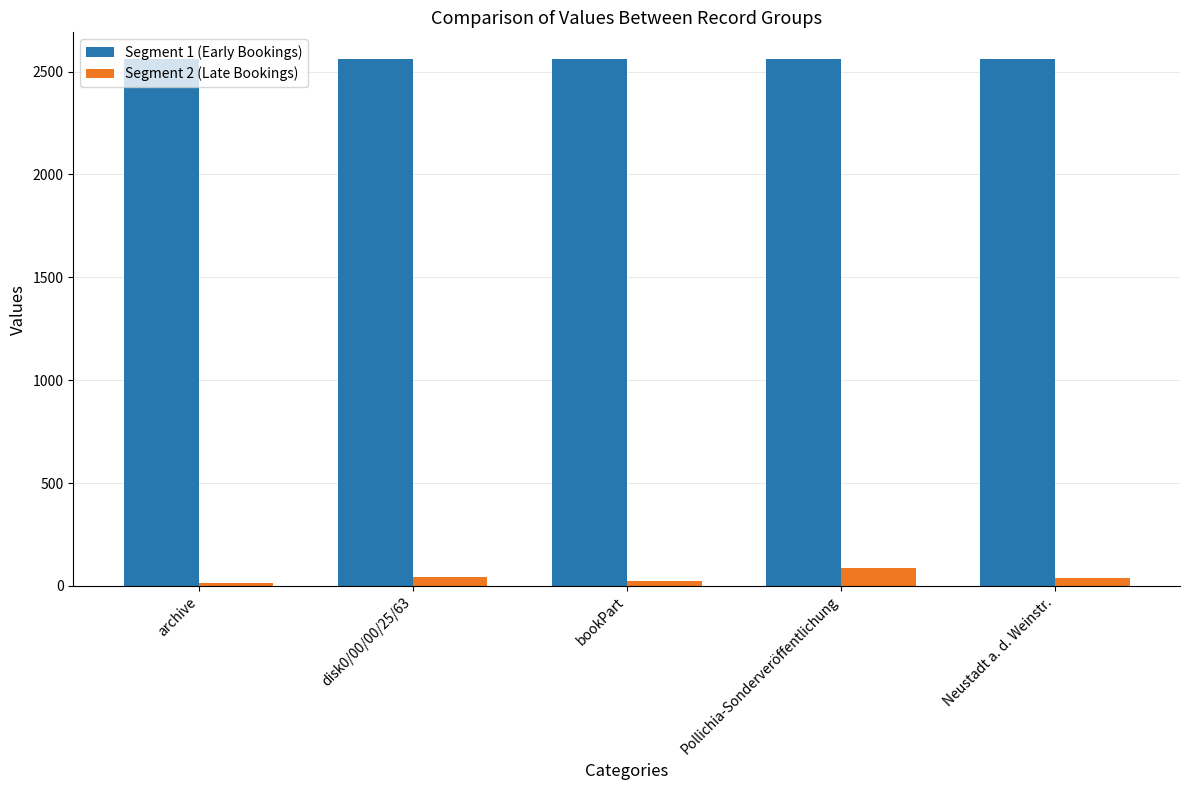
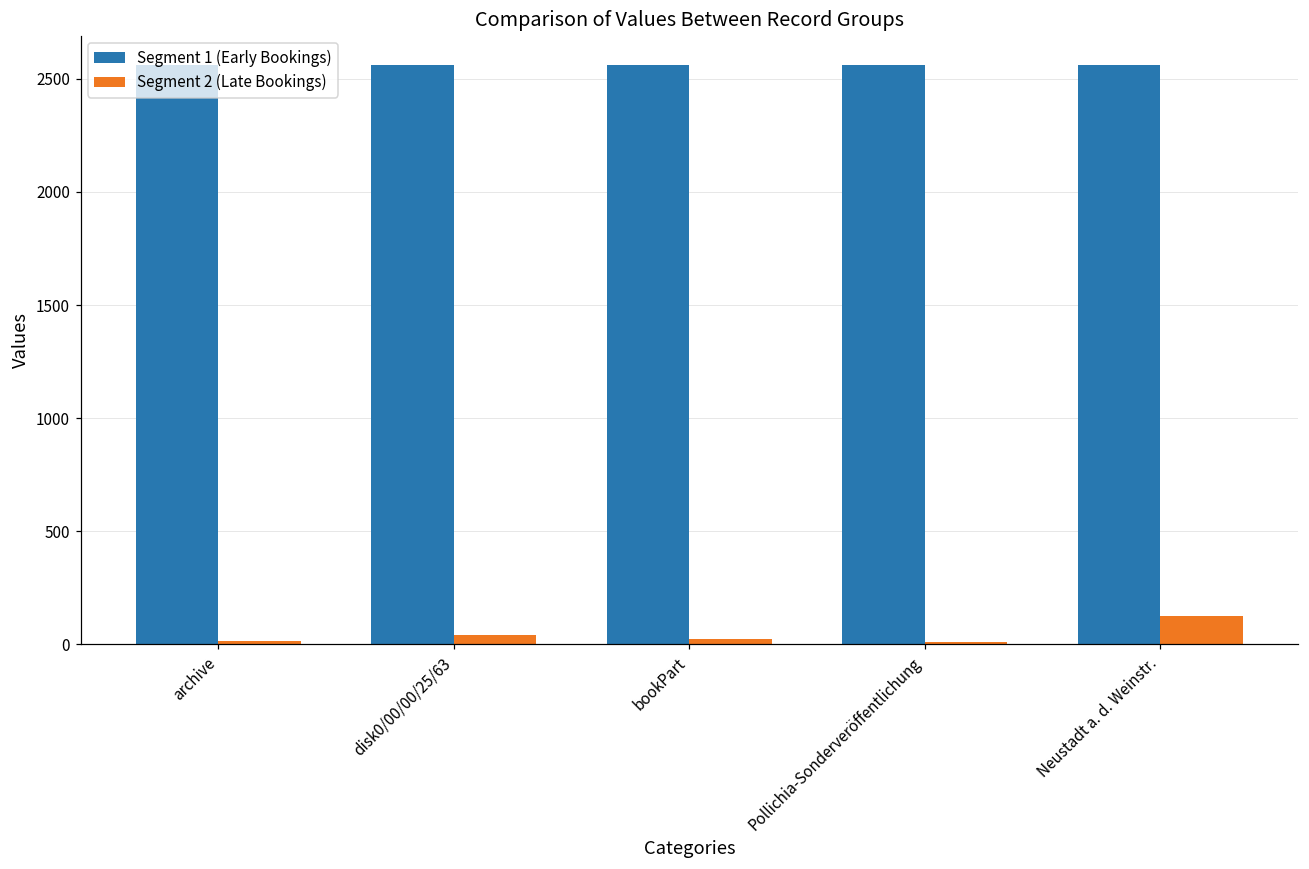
  {
    "Segment 1 (Early Bookings)": {
      "disk0/00/00/25/63": 2560,
      "bookPart": 2560,
      "Pollichia-Sonderveröffentlichung": 2560,
      "Neustadt a. d. Weinstr.": 2560
    },
    "Segment 2 (Late Bookings)": {
      "archive": 10,
      "disk0/00/00/25/63": 40,
      "bookPart": 20,
-     "Pollichia-Sonderveröffentlichung": 90,
-     "Neustadt a. d. Weinstr.": 40
+     "Pollichia-Sonderveröffentlichung": 10,
+     "Neustadt a. d. Weinstr.": 130
    }
  }
